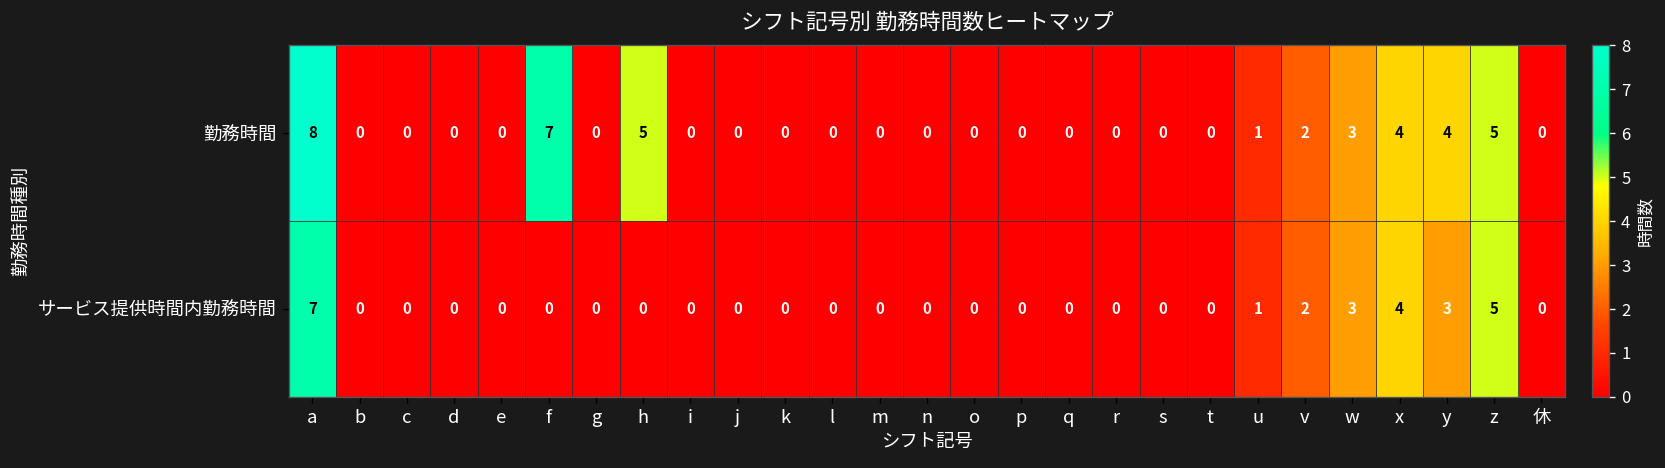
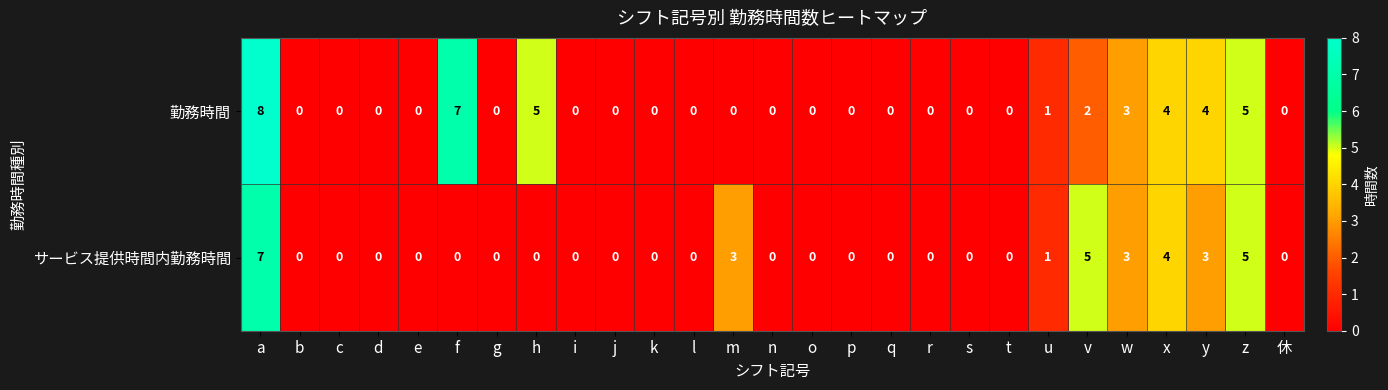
  {
    "勤務時間": {
      "a": 8,
      "b": 0,
      "c": 0,
      "d": 0,
      "e": 0,
      "f": 7,
      "g": 0,
      "h": 5,
      "i": 0,
      "j": 0,
      "k": 0,
      "l": 0,
      "m": 0,
      "n": 0,
      "o": 0,
      "p": 0,
      "q": 0,
      "r": 0,
      "s": 0,
      "t": 0,
      "u": 1,
      "v": 2,
      "w": 3,
      "x": 4,
      "y": 4,
      "z": 5,
      "休": 0
    },
    "サービス提供時間内勤務時間": {
      "a": 7,
      "b": 0,
      "c": 0,
      "d": 0,
      "e": 0,
      "f": 0,
      "g": 0,
      "h": 0,
      "i": 0,
      "j": 0,
      "k": 0,
      "l": 0,
-     "m": 0,
+     "m": 3,
      "n": 0,
      "o": 0,
      "p": 0,
      "q": 0,
      "r": 0,
      "s": 0,
      "t": 0,
      "u": 1,
-     "v": 2,
+     "v": 5,
      "w": 3,
      "x": 4,
      "y": 3,
      "z": 5,
      "休": 0
    }
  }
